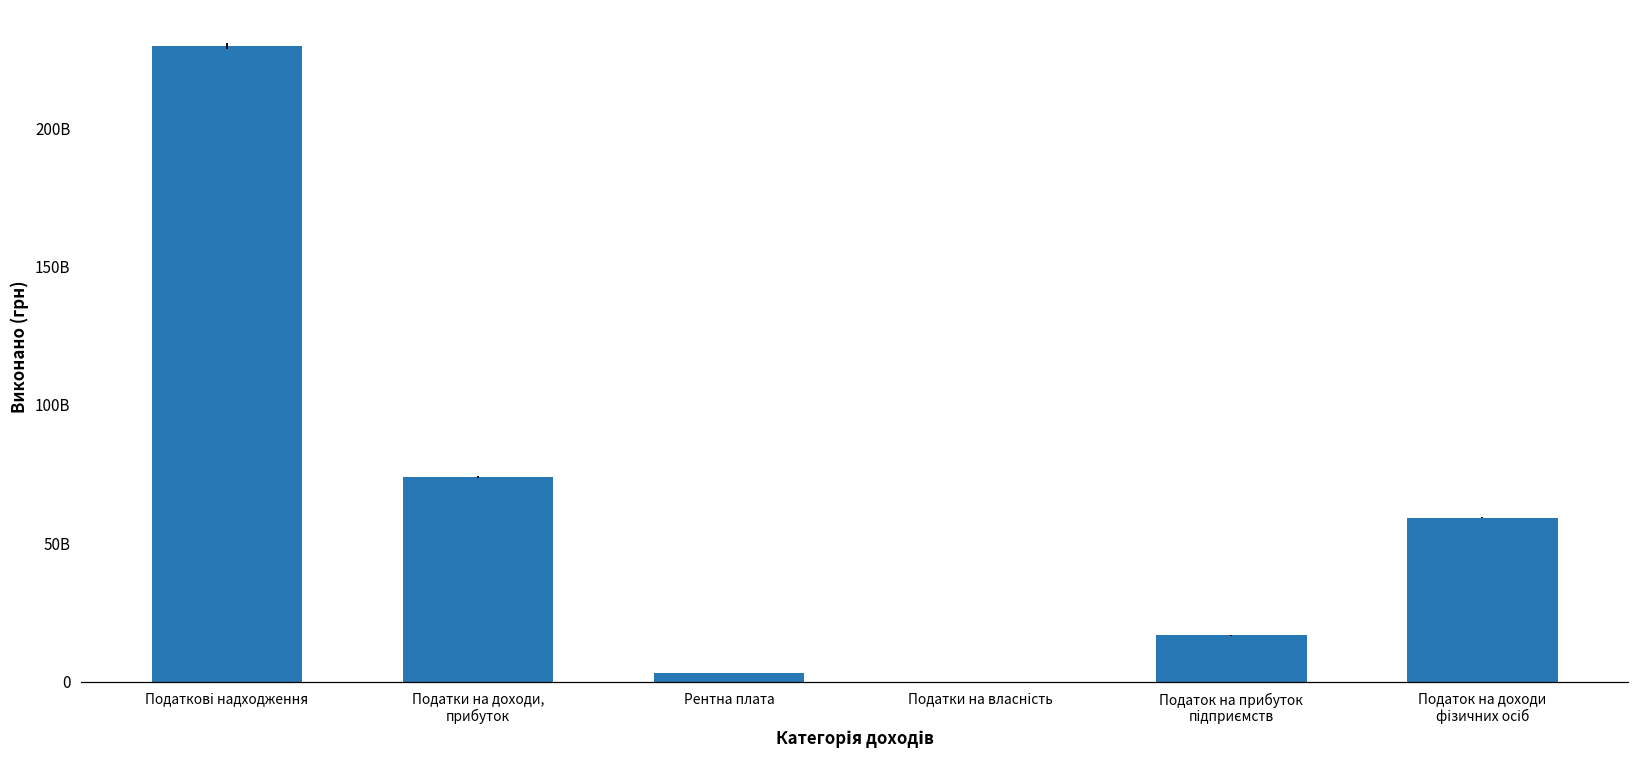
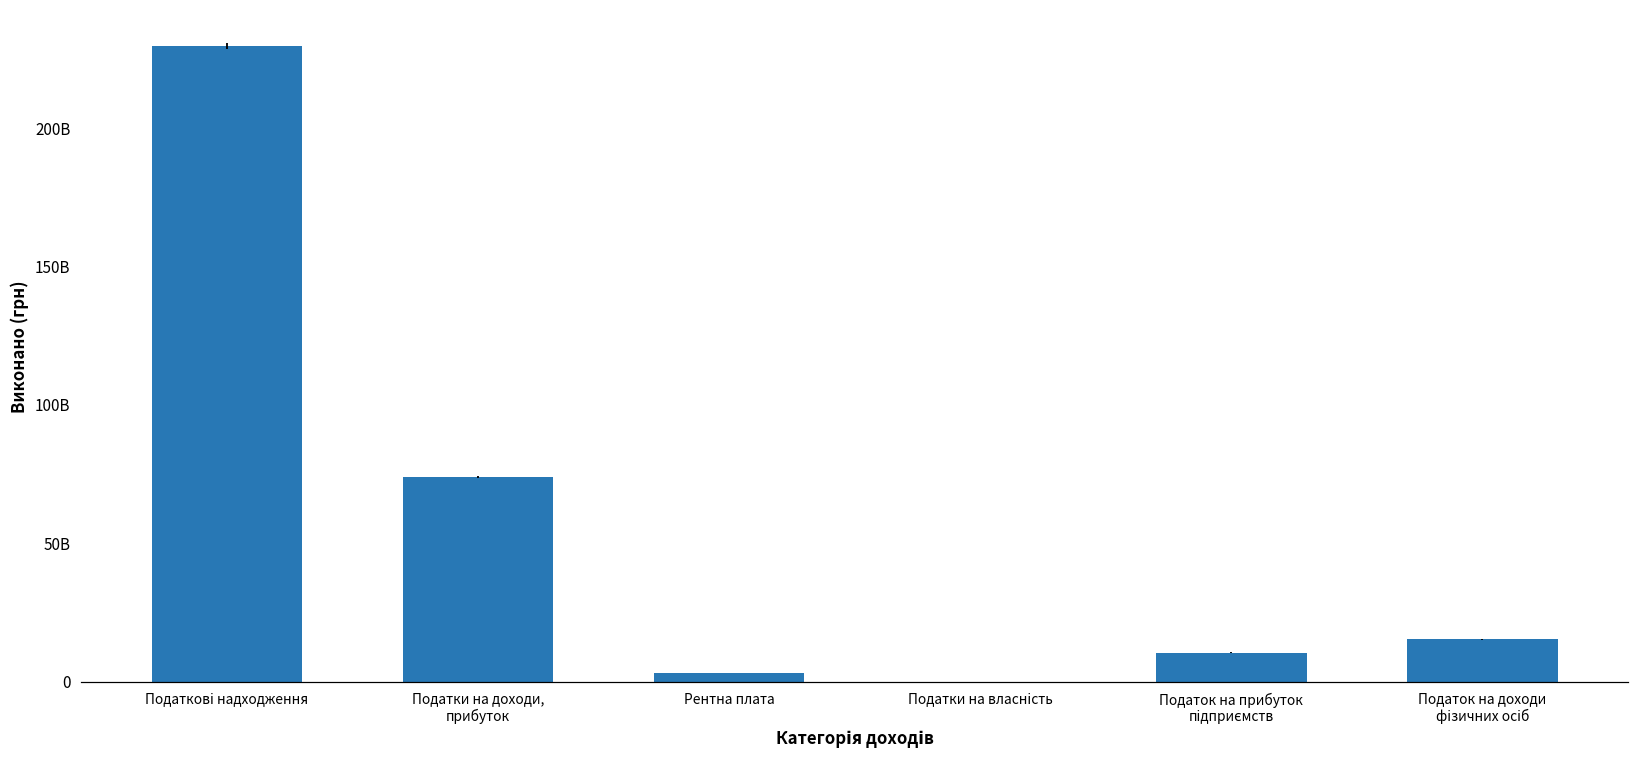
  {
    "Податкові надходження": 230000000000,
    "Податки на доходи, прибуток": 74000000000,
    "Рентна плата": 3000000000,
-   "Податок на прибуток підприємств": 17000000000,
-   "Податок на доходи фізичних осіб": 59000000000
+   "Податок на прибуток підприємств": 11000000000,
+   "Податок на доходи фізичних осіб": 15000000000
  }
